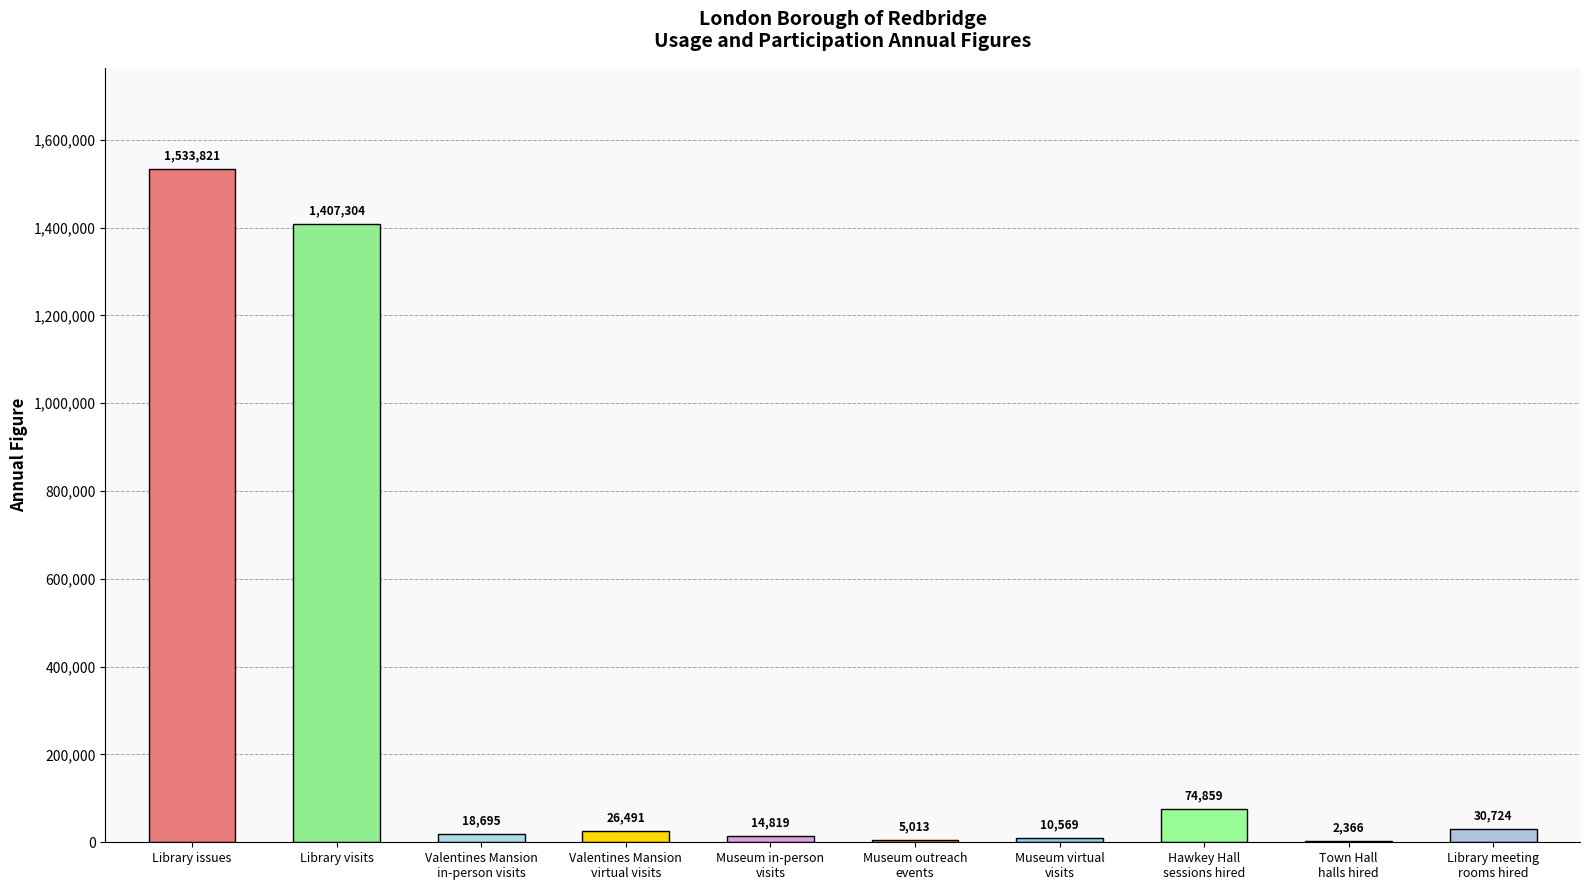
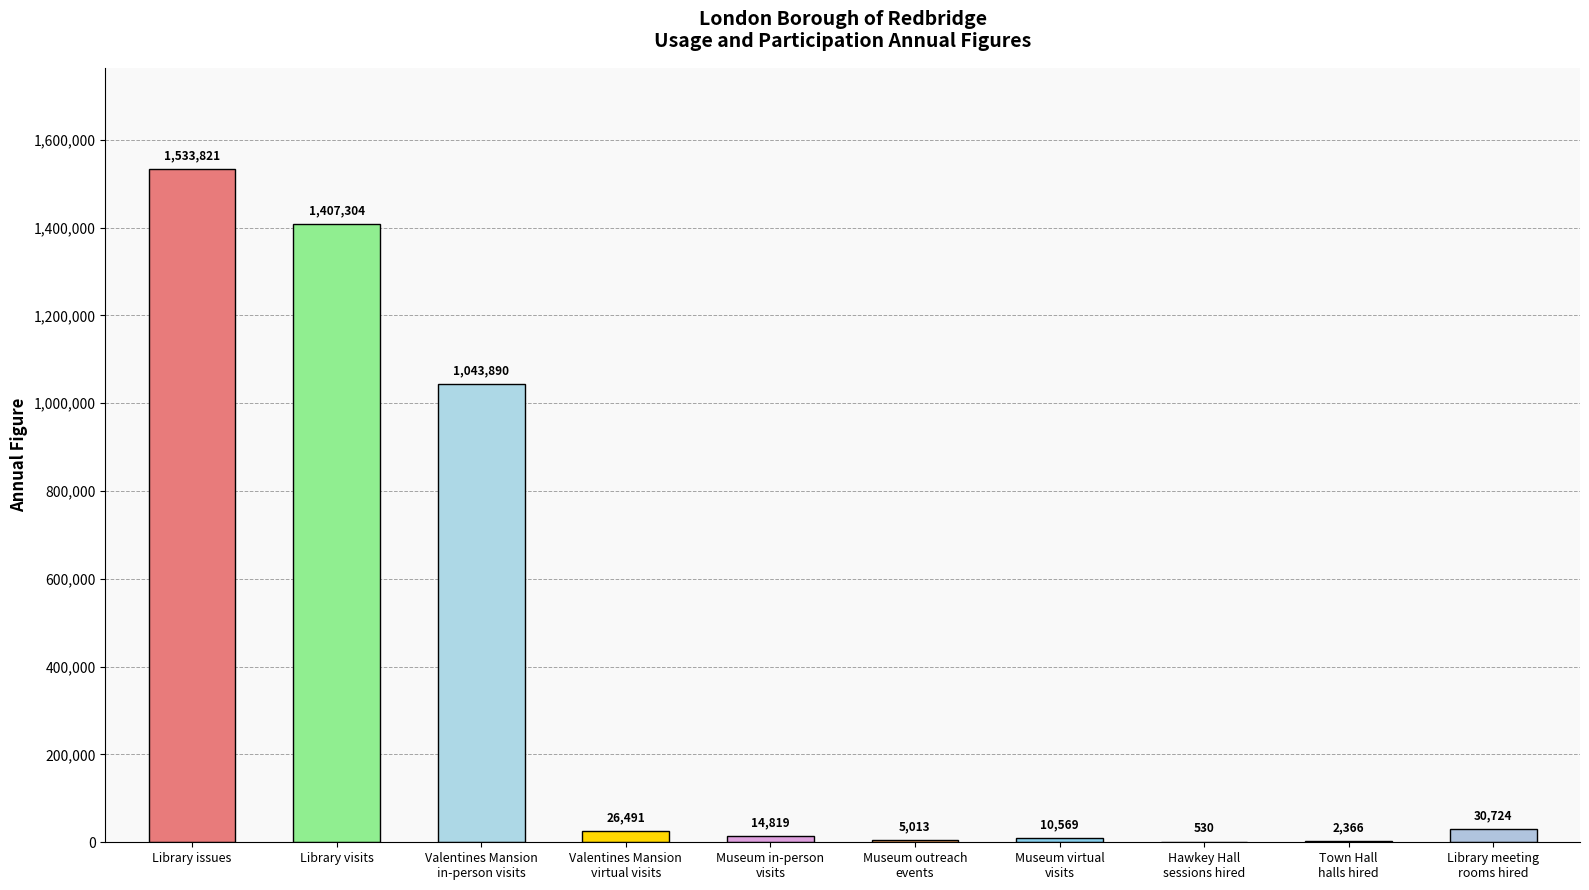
  {
    "Library issues": "1,533,821",
    "Library visits": "1,407,304",
-   "Valentines Mansion in-person visits": "18,695",
+   "Valentines Mansion in-person visits": "1,043,890",
    "Valentines Mansion virtual visits": "26,491",
    "Museum in-person visits": "14,819",
    "Museum outreach events": "5,013",
    "Museum virtual visits": "10,569",
-   "Hawkey Hall sessions hired": "74,859",
+   "Hawkey Hall sessions hired": "530",
    "Town Hall halls hired": "2,366",
    "Library meeting rooms hired": "30,724"
  }
